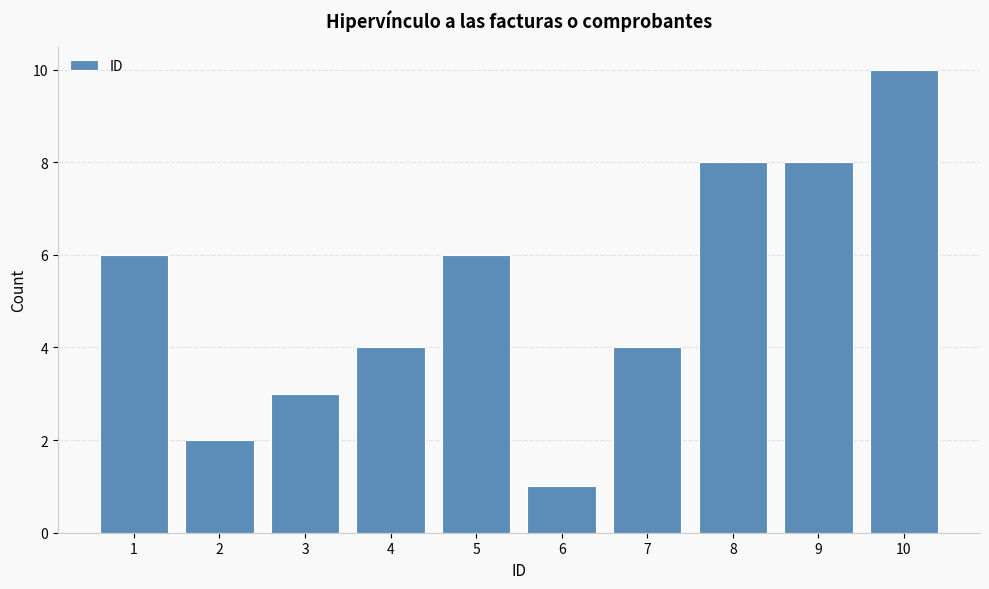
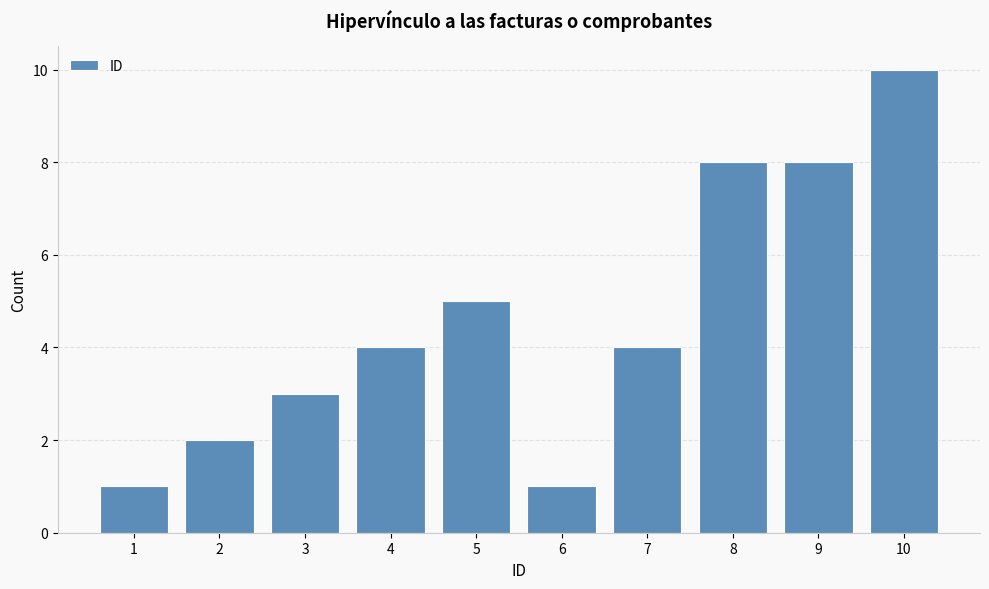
  {
-   "1": 6,
+   "1": 1,
    "2": 2,
    "3": 3,
    "4": 4,
-   "5": 6,
+   "5": 5,
    "6": 1,
    "7": 4,
    "8": 8,
    "9": 8,
    "10": 10
  }
